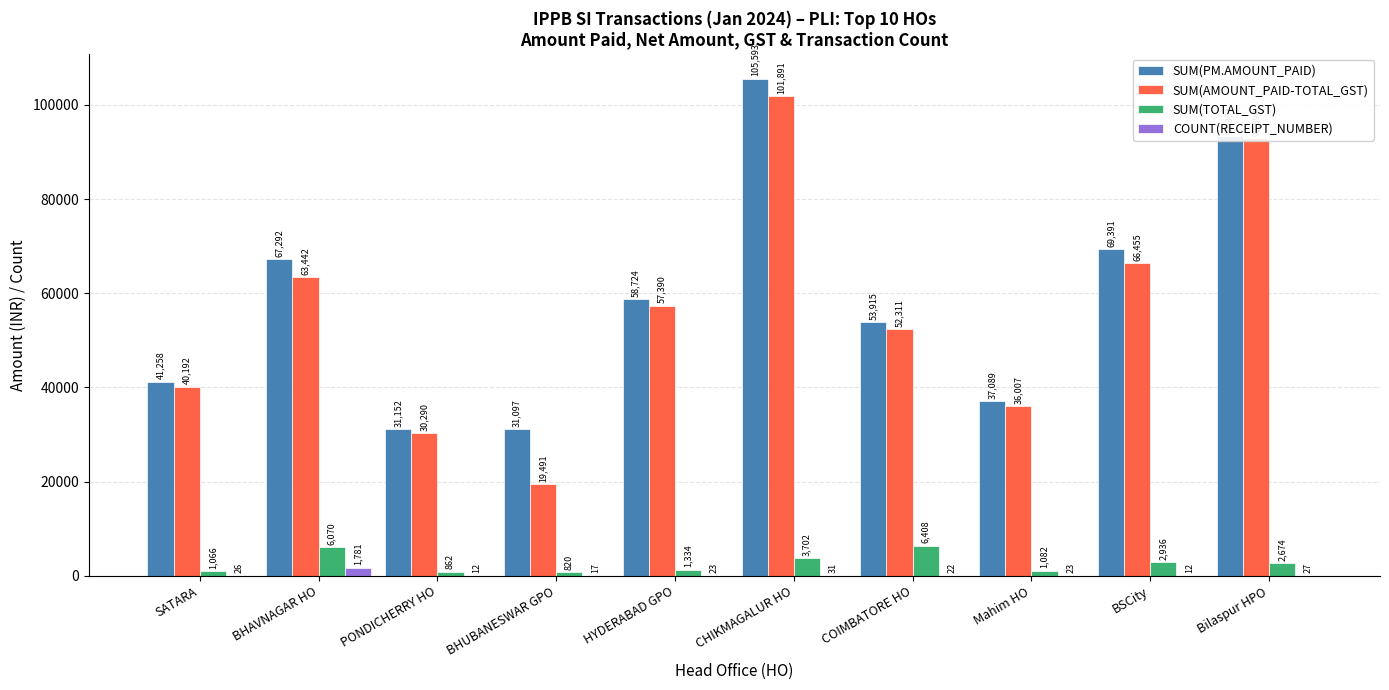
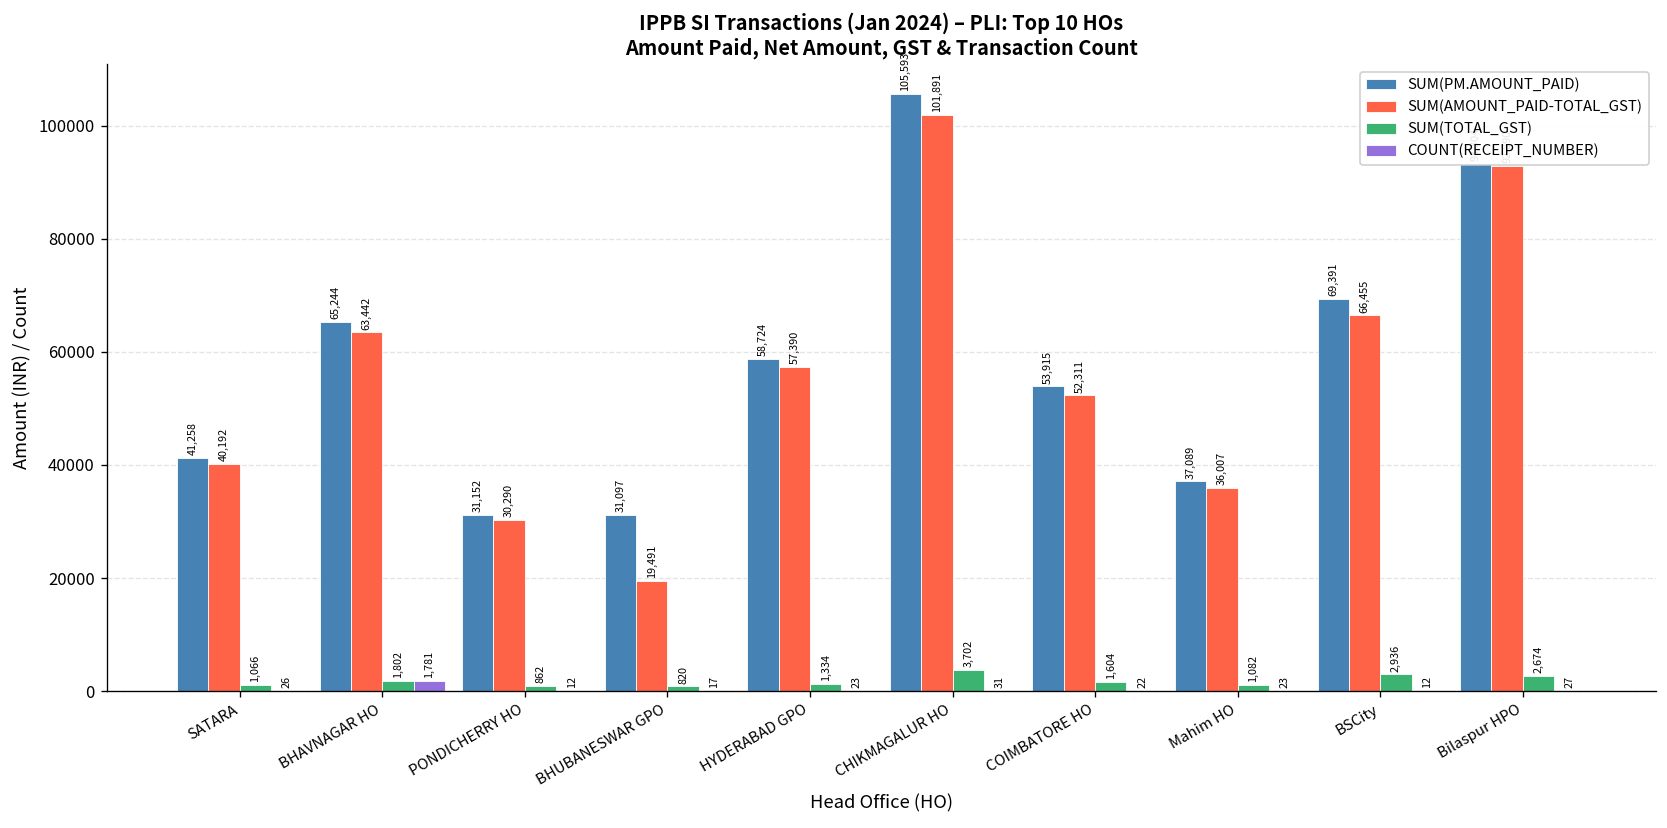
  {
    "SUM(PM.AMOUNT_PAID)": {
      "SATARA": "41,258",
-     "BHAVNAGAR HO": "67,292",
+     "BHAVNAGAR HO": "65,244",
      "PONDICHERRY HO": "31,152",
      "BHUBANESWAR GPO": "31,097",
      "HYDERABAD GPO": "58,724",
      "CHIKMAGALUR HO": "105,593",
      "COIMBATORE HO": "53,915",
      "Mahim HO": "37,089",
      "BSCity": "69,391"
    },
    "SUM(AMOUNT_PAID-TOTAL_GST)": {
      "SATARA": "40,192",
      "BHAVNAGAR HO": "63,442",
      "PONDICHERRY HO": "30,290",
      "BHUBANESWAR GPO": "19,491",
      "HYDERABAD GPO": "57,390",
      "CHIKMAGALUR HO": "101,891",
      "COIMBATORE HO": "52,311",
      "Mahim HO": "36,007",
      "BSCity": "66,455"
    },
    "SUM(TOTAL_GST)": {
      "SATARA": "1,066",
-     "BHAVNAGAR HO": "6,070",
+     "BHAVNAGAR HO": "1,802",
      "PONDICHERRY HO": "862",
      "BHUBANESWAR GPO": "820",
      "HYDERABAD GPO": "1,334",
      "CHIKMAGALUR HO": "3,702",
-     "COIMBATORE HO": "6,408",
+     "COIMBATORE HO": "1,604",
      "Mahim HO": "1,082",
      "BSCity": "2,936",
      "Bilaspur HPO": "2,674"
    },
    "COUNT(RECEIPT_NUMBER)": {
      "SATARA": "26",
      "BHAVNAGAR HO": "1,781",
      "PONDICHERRY HO": "12",
      "BHUBANESWAR GPO": "17",
      "HYDERABAD GPO": "23",
      "CHIKMAGALUR HO": "31",
      "COIMBATORE HO": "22",
      "Mahim HO": "23",
      "BSCity": "12",
      "Bilaspur HPO": "27"
    }
  }
